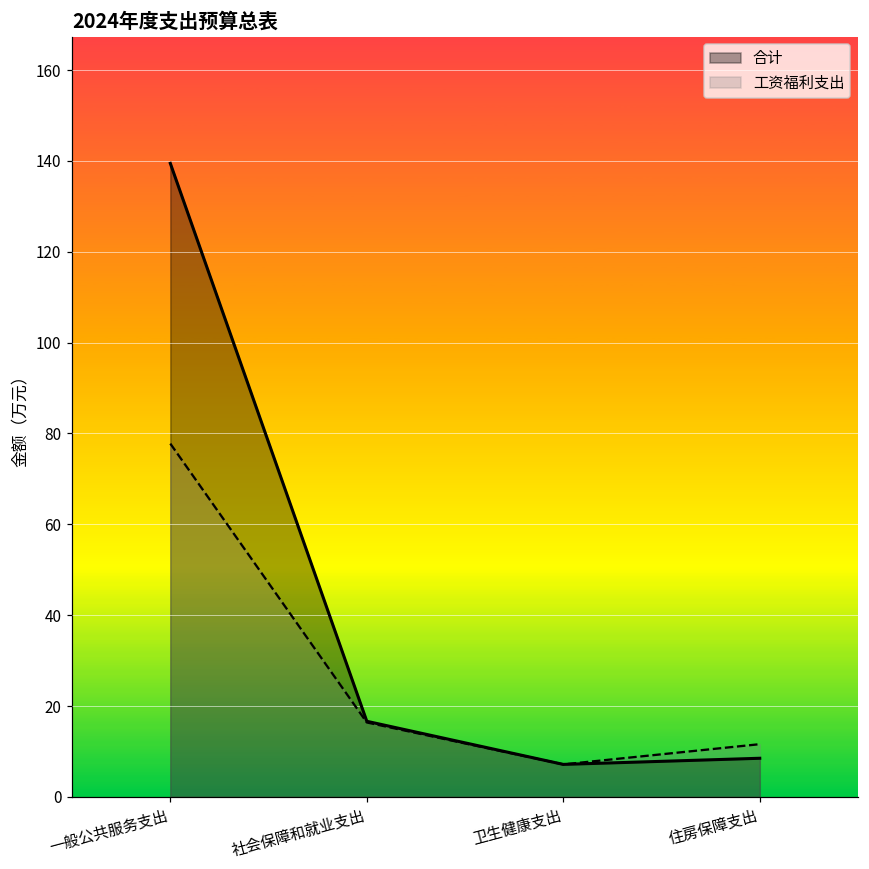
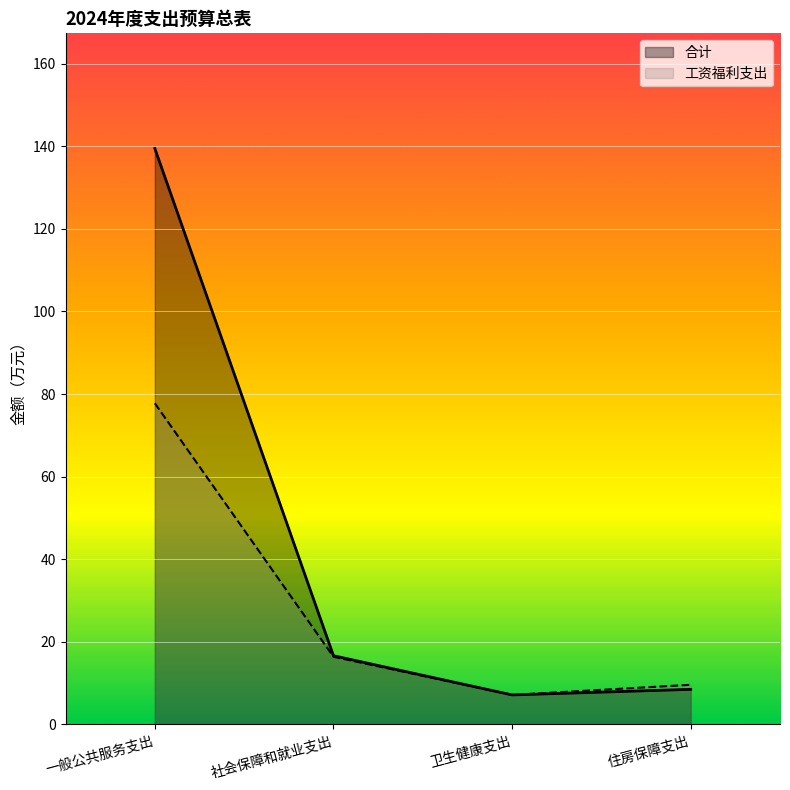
  {
    "合计": {
      "一般公共服务支出": 139,
      "住房保障支出": 9
    },
    "工资福利支出": {
      "一般公共服务支出": 78,
-     "住房保障支出": 12
+     "住房保障支出": 10
    }
  }
